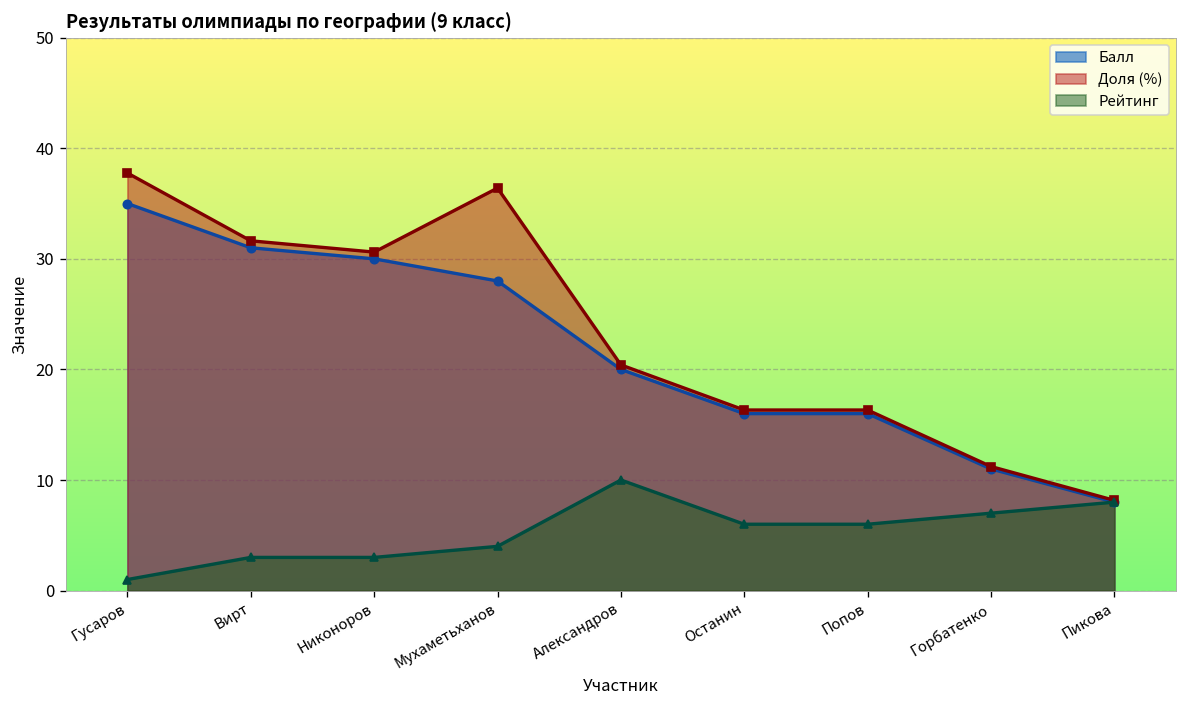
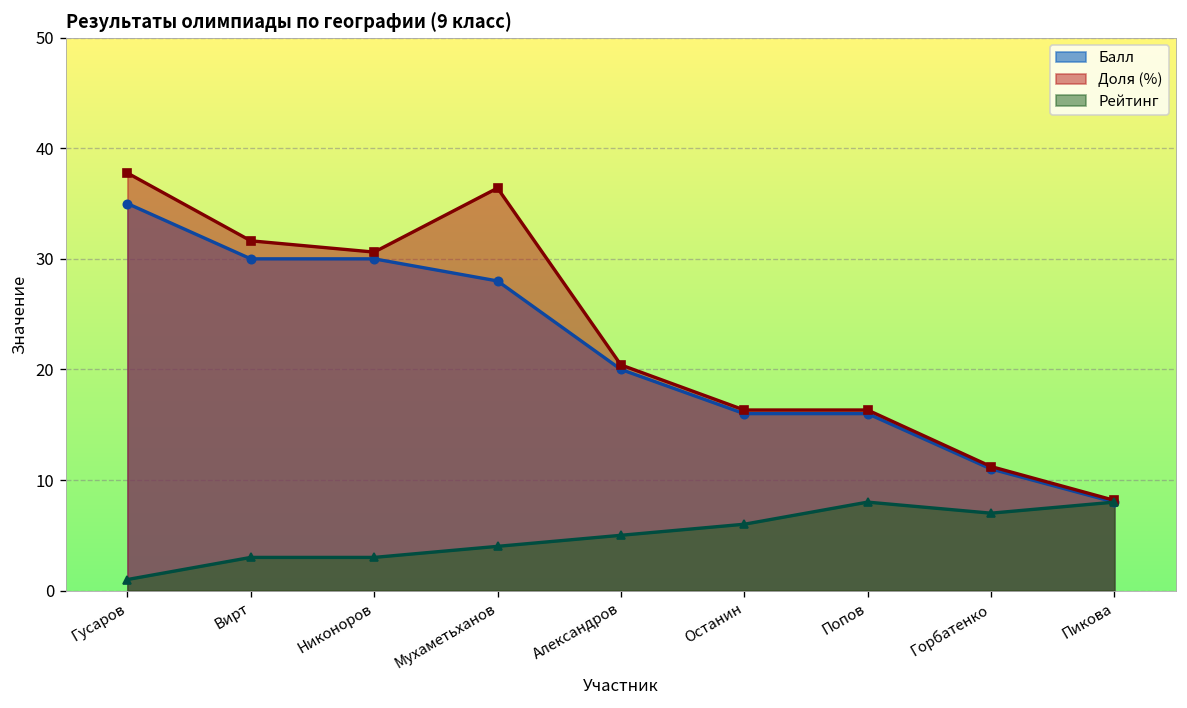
  {
    "Балл": {
      "Гусаров": 35,
-     "Вирт": 31,
+     "Вирт": 30,
      "Никоноров": 30,
      "Мухаметьханов": 28,
      "Александров": 20,
      "Останин": 16,
      "Попов": 16
    },
    "Доля (%)": {
      "Гусаров": 38,
      "Вирт": 32,
      "Никоноров": 31,
      "Мухаметьханов": 36,
      "Александров": 20,
      "Останин": 16,
      "Попов": 16
    },
    "Рейтинг": {
      "Гусаров": 1,
      "Вирт": 3,
      "Никоноров": 3,
      "Мухаметьханов": 4,
-     "Александров": 10,
+     "Александров": 5,
      "Останин": 6,
-     "Попов": 6,
+     "Попов": 8,
      "Горбатенко": 7
    }
  }
